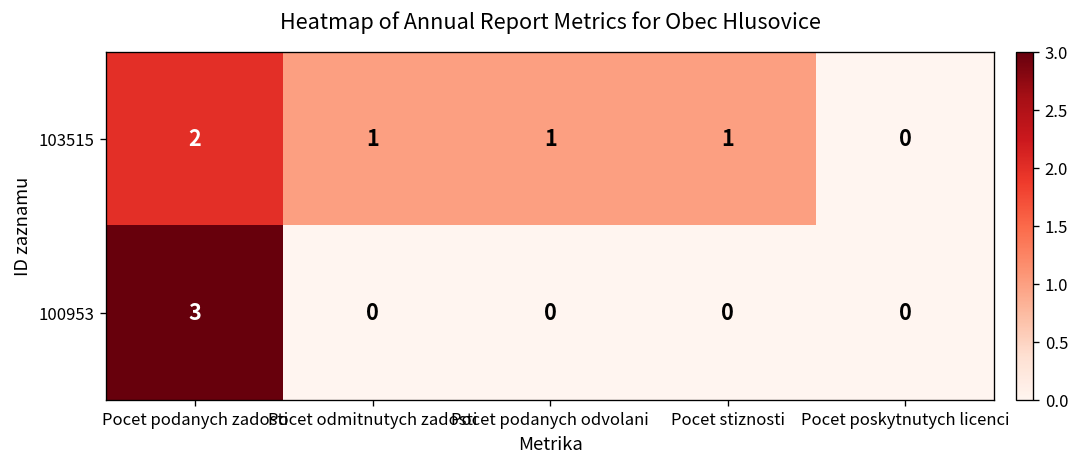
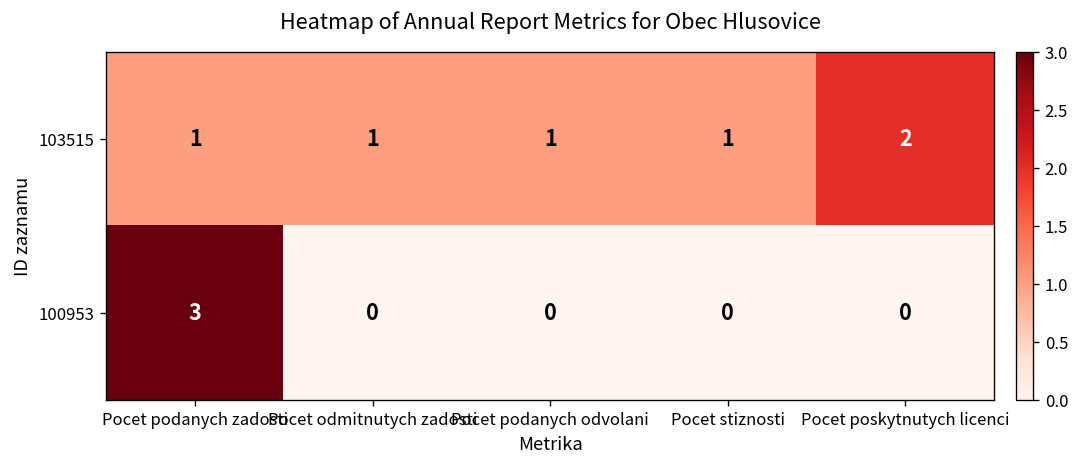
  {
    "103515": {
-     "Pocet podanych zadosti": 2,
+     "Pocet podanych zadosti": 1,
      "Pocet odmitnutych zadosti": 1,
      "Pocet podanych odvolani": 1,
      "Pocet stiznosti": 1,
-     "Pocet poskytnutych licenci": 0
+     "Pocet poskytnutych licenci": 2
    },
    "100953": {
      "Pocet podanych zadosti": 3,
      "Pocet odmitnutych zadosti": 0,
      "Pocet podanych odvolani": 0,
      "Pocet stiznosti": 0,
      "Pocet poskytnutych licenci": 0
    }
  }
